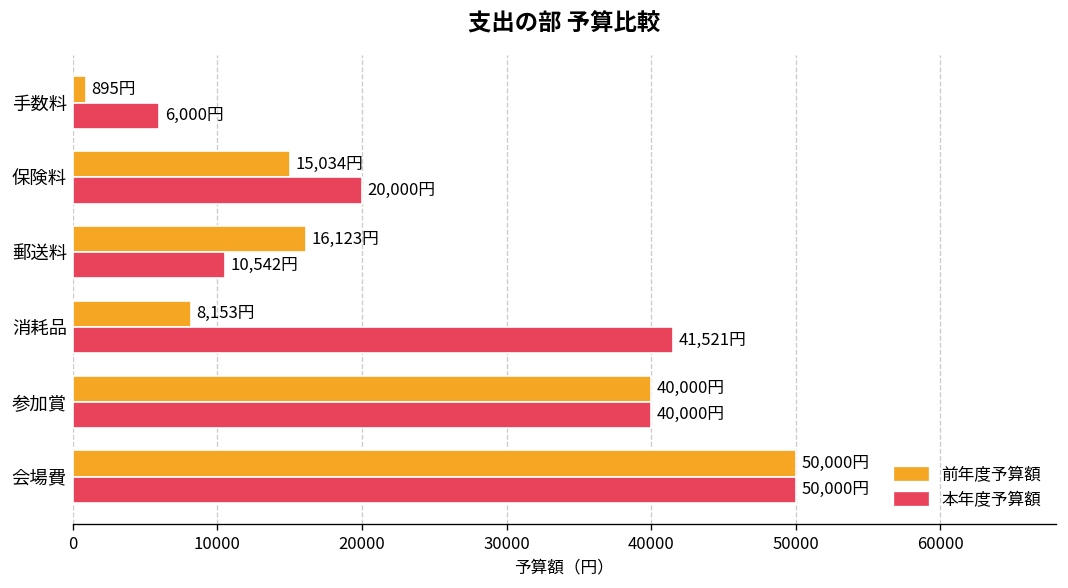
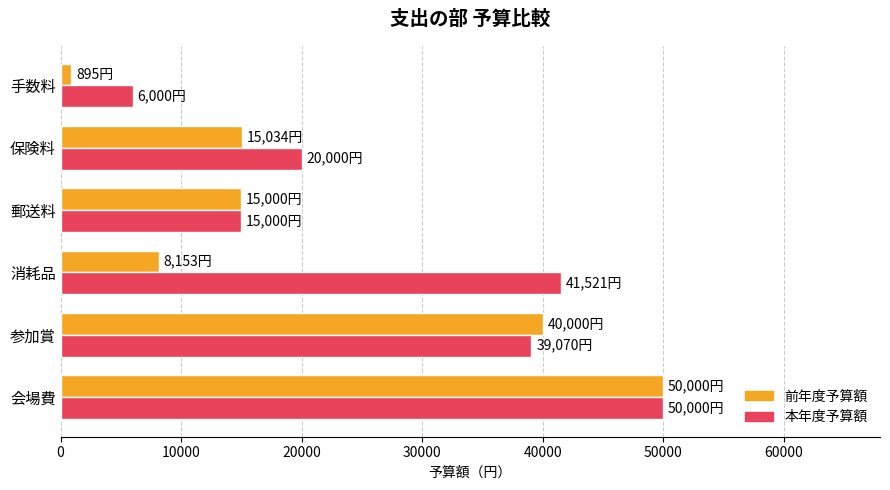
  {
    "前年度予算額": {
      "手数料": "895円",
      "保険料": "15,034円",
-     "郵送料": "16,123円",
+     "郵送料": "15,000円",
      "消耗品": "8,153円",
      "参加賞": "40,000円",
      "会場費": "50,000円"
    },
    "本年度予算額": {
      "手数料": "6,000円",
      "保険料": "20,000円",
-     "郵送料": "10,542円",
+     "郵送料": "15,000円",
      "消耗品": "41,521円",
-     "参加賞": "40,000円",
+     "参加賞": "39,070円",
      "会場費": "50,000円"
    }
  }
